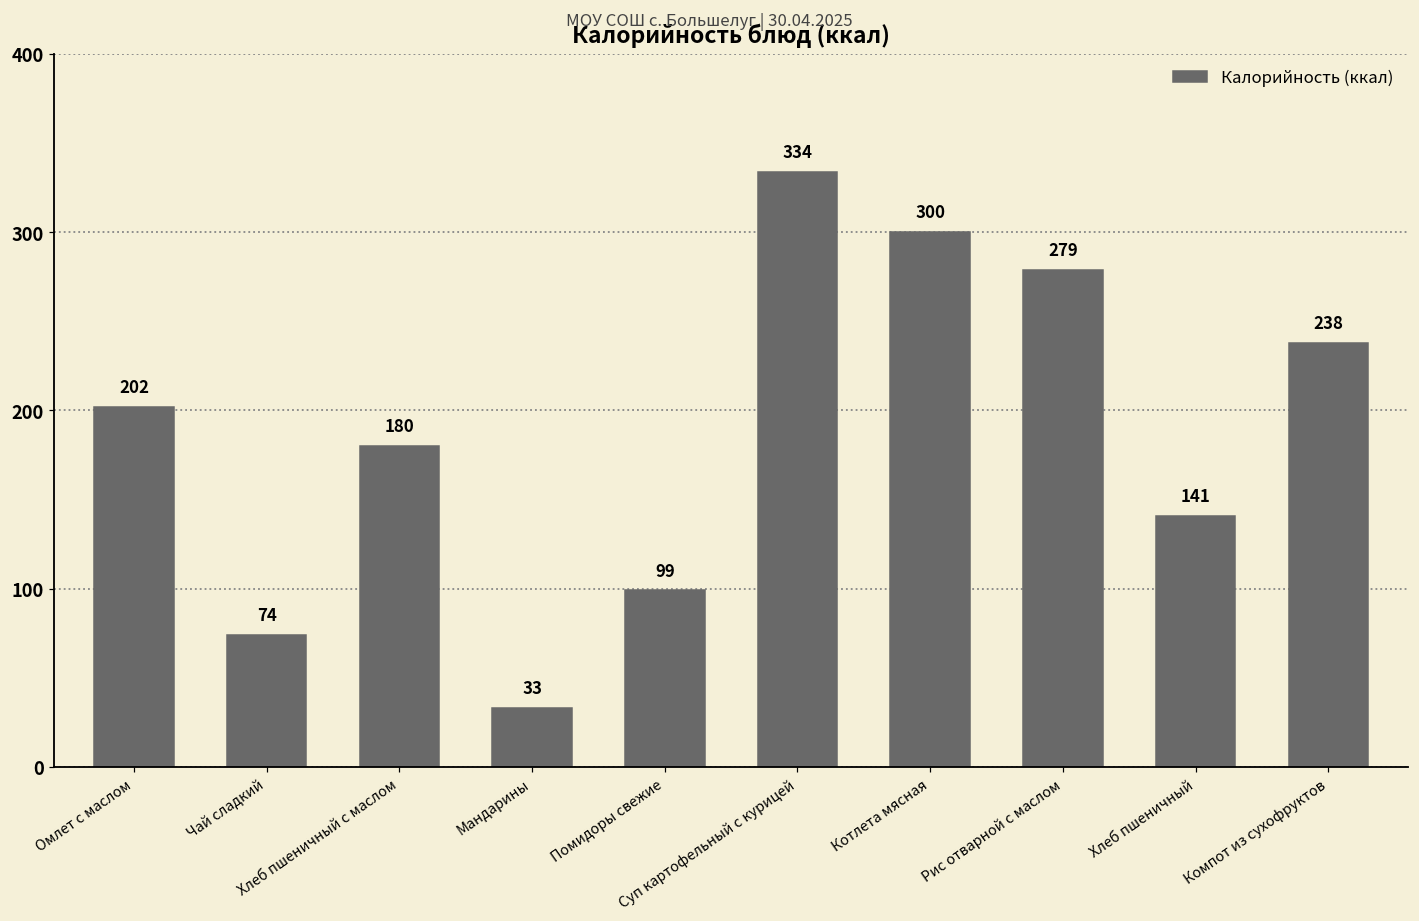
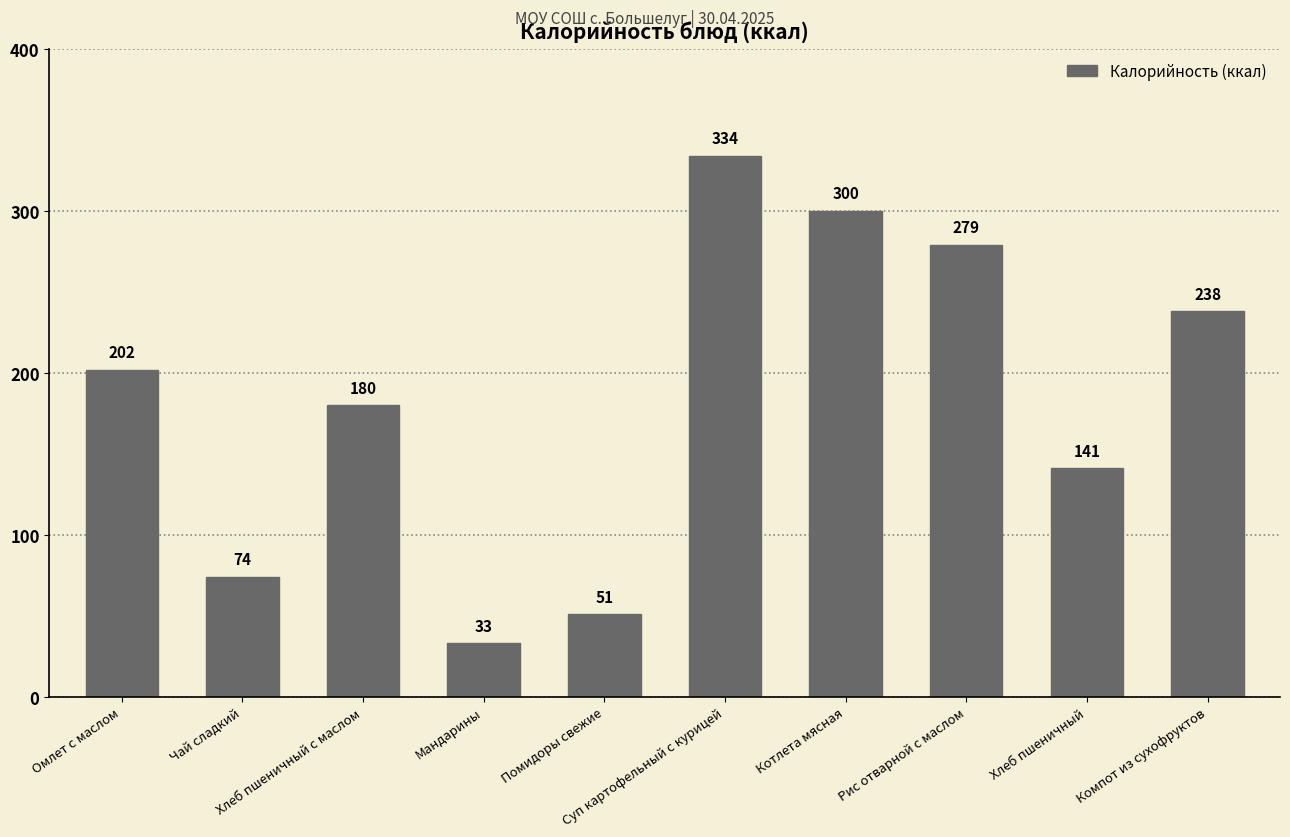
  {
    "Омлет с маслом": 202,
    "Чай сладкий": 74,
    "Хлеб пшеничный с маслом": 180,
    "Мандарины": 33,
-   "Помидоры свежие": 99,
+   "Помидоры свежие": 51,
    "Суп картофельный с курицей": 334,
    "Котлета мясная": 300,
    "Рис отварной с маслом": 279,
    "Хлеб пшеничный": 141,
    "Компот из сухофруктов": 238
  }
